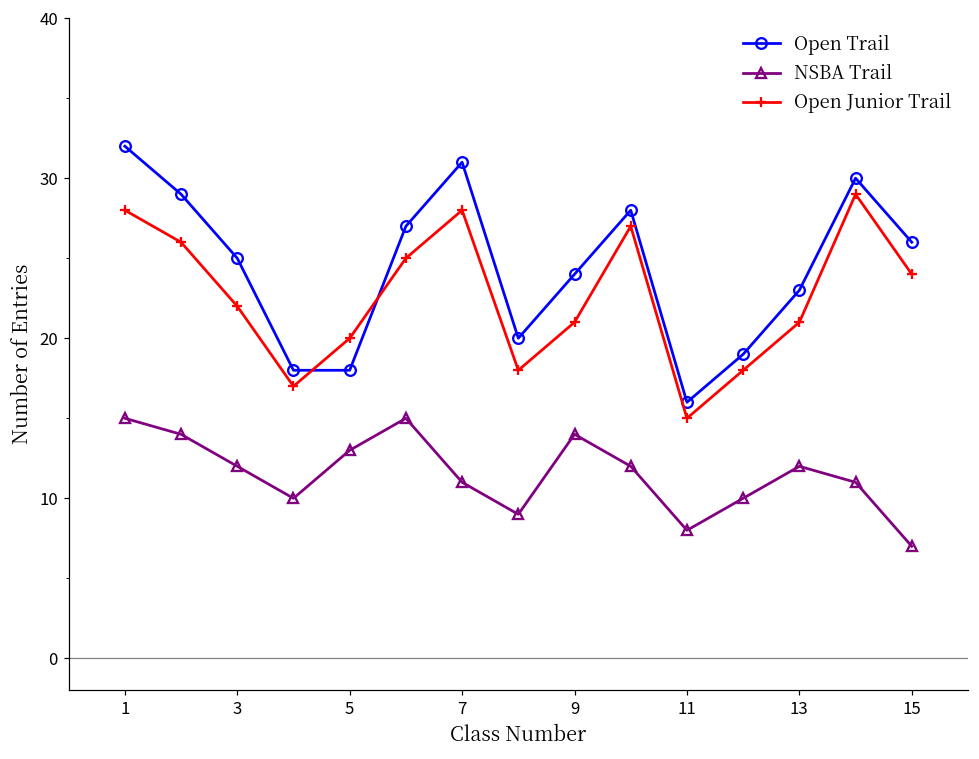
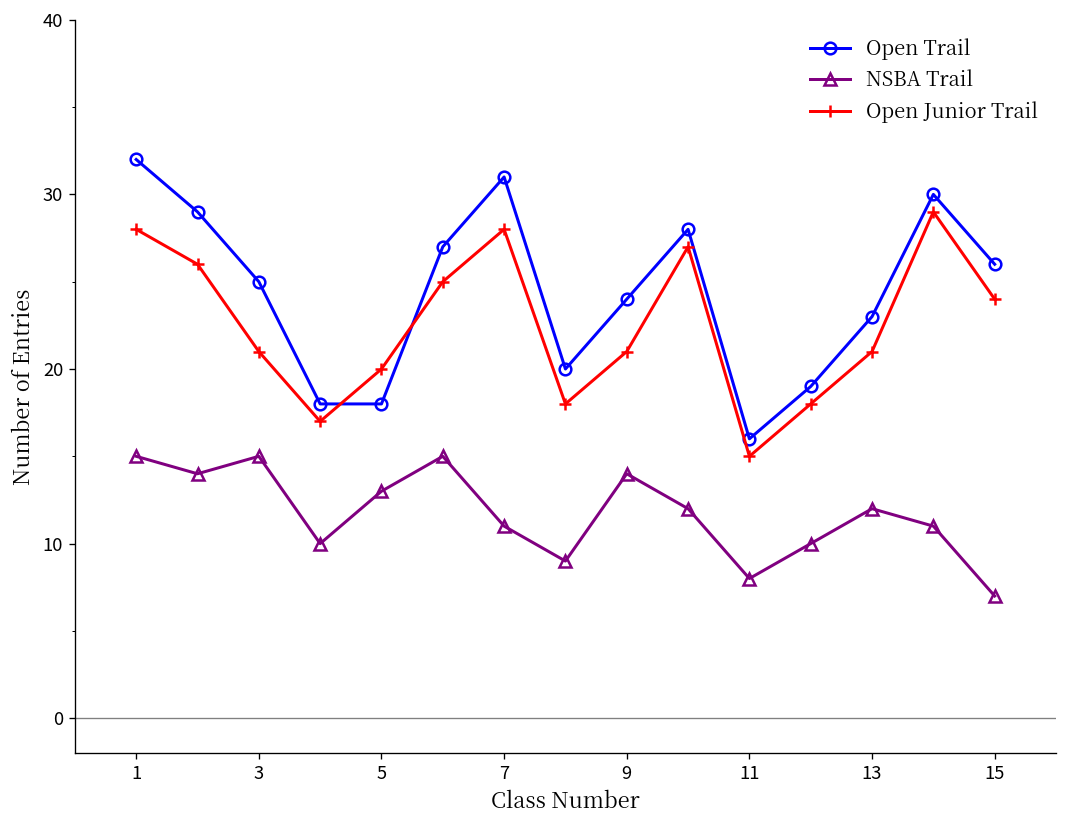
  {
    "Open Trail": {
      "1": 32,
      "3": 25,
      "5": 18,
      "7": 31,
      "9": 24,
      "11": 16,
      "13": 23,
      "15": 26
    },
    "NSBA Trail": {
      "1": 15,
-     "3": 12,
+     "3": 15,
      "5": 13,
      "7": 11,
      "9": 14,
      "11": 8,
      "13": 12,
      "15": 7
    },
    "Open Junior Trail": {
      "1": 28,
-     "3": 22,
+     "3": 21,
      "5": 20,
      "7": 28,
      "9": 21,
      "11": 15,
      "13": 21,
      "15": 24
    }
  }
